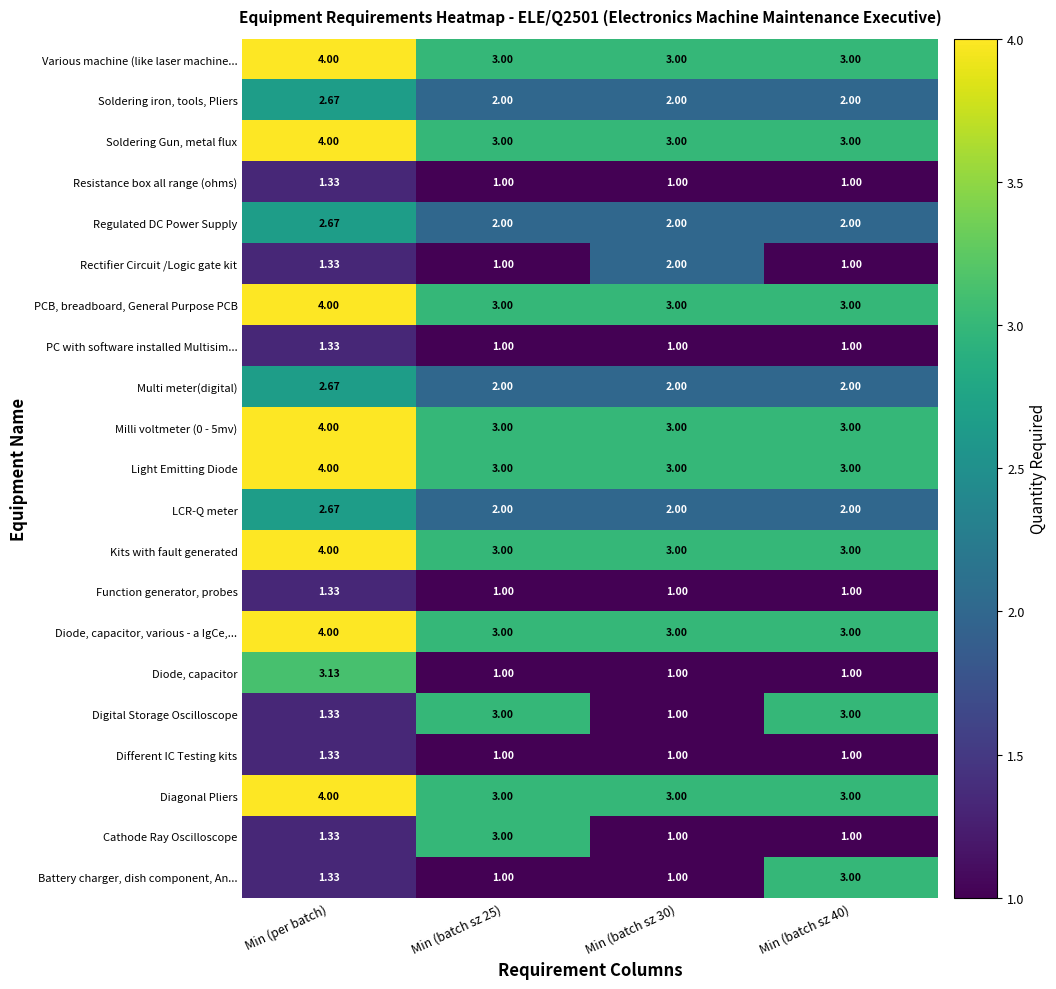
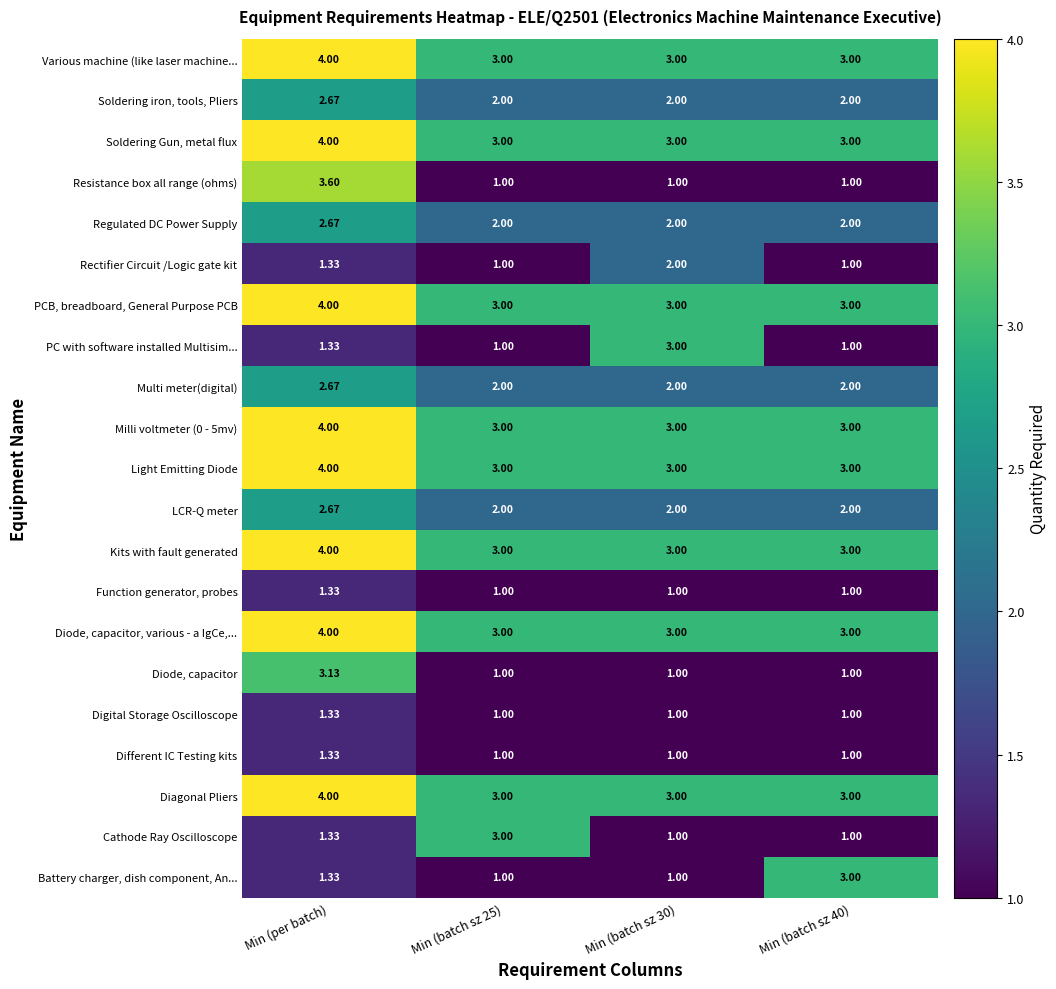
  {
    "Various machine (like laser machine...": {
      "Min (per batch)": 4.00,
      "Min (batch sz 25)": 3.00,
      "Min (batch sz 30)": 3.00,
      "Min (batch sz 40)": 3.00
    },
    "Soldering iron, tools, Pliers": {
      "Min (per batch)": 2.67,
      "Min (batch sz 25)": 2.00,
      "Min (batch sz 30)": 2.00,
      "Min (batch sz 40)": 2.00
    },
    "Soldering Gun, metal flux": {
      "Min (per batch)": 4.00,
      "Min (batch sz 25)": 3.00,
      "Min (batch sz 30)": 3.00,
      "Min (batch sz 40)": 3.00
    },
    "Resistance box all range (ohms)": {
-     "Min (per batch)": 1.33,
+     "Min (per batch)": 3.60,
      "Min (batch sz 25)": 1.00,
      "Min (batch sz 30)": 1.00,
      "Min (batch sz 40)": 1.00
    },
    "Regulated DC Power Supply": {
      "Min (per batch)": 2.67,
      "Min (batch sz 25)": 2.00,
      "Min (batch sz 30)": 2.00,
      "Min (batch sz 40)": 2.00
    },
    "Rectifier Circuit /Logic gate kit": {
      "Min (per batch)": 1.33,
      "Min (batch sz 25)": 1.00,
      "Min (batch sz 30)": 2.00,
      "Min (batch sz 40)": 1.00
    },
    "PCB, breadboard, General Purpose PCB": {
      "Min (per batch)": 4.00,
      "Min (batch sz 25)": 3.00,
      "Min (batch sz 30)": 3.00,
      "Min (batch sz 40)": 3.00
    },
    "PC with software installed Multisim...": {
      "Min (per batch)": 1.33,
      "Min (batch sz 25)": 1.00,
-     "Min (batch sz 30)": 1.00,
+     "Min (batch sz 30)": 3.00,
      "Min (batch sz 40)": 1.00
    },
    "Multi meter(digital)": {
      "Min (per batch)": 2.67,
      "Min (batch sz 25)": 2.00,
      "Min (batch sz 30)": 2.00,
      "Min (batch sz 40)": 2.00
    },
    "Milli voltmeter (0 - 5mv)": {
      "Min (per batch)": 4.00,
      "Min (batch sz 25)": 3.00,
      "Min (batch sz 30)": 3.00,
      "Min (batch sz 40)": 3.00
    },
    "Light Emitting Diode": {
      "Min (per batch)": 4.00,
      "Min (batch sz 25)": 3.00,
      "Min (batch sz 30)": 3.00,
      "Min (batch sz 40)": 3.00
    },
    "LCR-Q meter": {
      "Min (per batch)": 2.67,
      "Min (batch sz 25)": 2.00,
      "Min (batch sz 30)": 2.00,
      "Min (batch sz 40)": 2.00
    },
    "Kits with fault generated": {
      "Min (per batch)": 4.00,
      "Min (batch sz 25)": 3.00,
      "Min (batch sz 30)": 3.00,
      "Min (batch sz 40)": 3.00
    },
    "Function generator, probes": {
      "Min (per batch)": 1.33,
      "Min (batch sz 25)": 1.00,
      "Min (batch sz 30)": 1.00,
      "Min (batch sz 40)": 1.00
    },
    "Diode, capacitor, various - a IgCe,...": {
      "Min (per batch)": 4.00,
      "Min (batch sz 25)": 3.00,
      "Min (batch sz 30)": 3.00,
      "Min (batch sz 40)": 3.00
    },
    "Diode, capacitor": {
      "Min (per batch)": 3.13,
      "Min (batch sz 25)": 1.00,
      "Min (batch sz 30)": 1.00,
      "Min (batch sz 40)": 1.00
    },
    "Digital Storage Oscilloscope": {
      "Min (per batch)": 1.33,
-     "Min (batch sz 25)": 3.00,
+     "Min (batch sz 25)": 1.00,
      "Min (batch sz 30)": 1.00,
-     "Min (batch sz 40)": 3.00
+     "Min (batch sz 40)": 1.00
    },
    "Different IC Testing kits": {
      "Min (per batch)": 1.33,
      "Min (batch sz 25)": 1.00,
      "Min (batch sz 30)": 1.00,
      "Min (batch sz 40)": 1.00
    },
    "Diagonal Pliers": {
      "Min (per batch)": 4.00,
      "Min (batch sz 25)": 3.00,
      "Min (batch sz 30)": 3.00,
      "Min (batch sz 40)": 3.00
    },
    "Cathode Ray Oscilloscope": {
      "Min (per batch)": 1.33,
      "Min (batch sz 25)": 3.00,
      "Min (batch sz 30)": 1.00,
      "Min (batch sz 40)": 1.00
    },
    "Battery charger, dish component, An...": {
      "Min (per batch)": 1.33,
      "Min (batch sz 25)": 1.00,
      "Min (batch sz 30)": 1.00,
      "Min (batch sz 40)": 3.00
    }
  }
